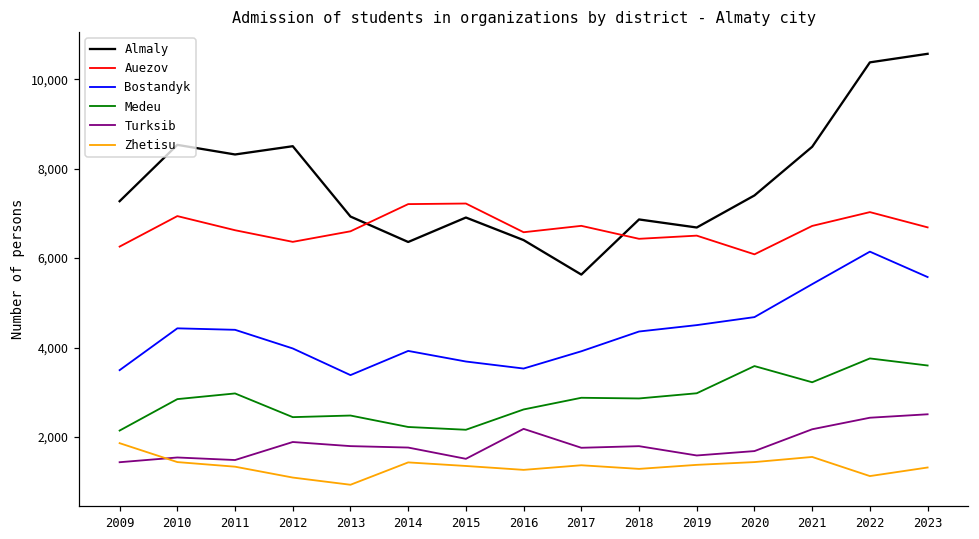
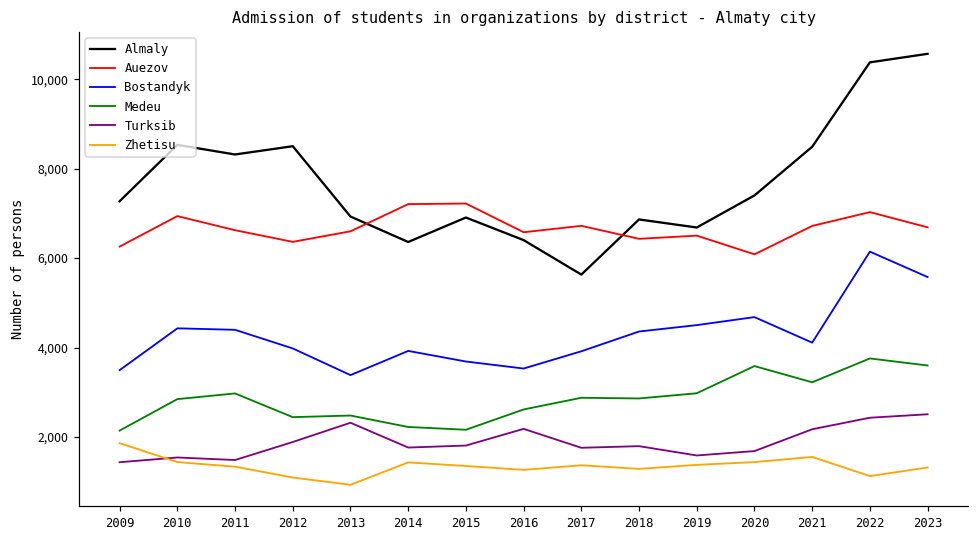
  {
    "Almaly": {
      "2009": "7,300",
      "2010": "8,500",
      "2011": "8,300",
      "2012": "8,500",
      "2013": "6,900",
      "2014": "6,400",
      "2015": "6,900",
      "2016": "6,400",
      "2017": "5,600",
      "2018": "6,900",
      "2019": "6,700",
      "2020": "7,400",
      "2021": "8,500",
      "2022": "10,400",
      "2023": "10,600"
    },
    "Auezov": {
      "2009": "6,300",
      "2010": "6,900",
      "2011": "6,600",
      "2012": "6,400",
      "2013": "6,600",
      "2014": "7,200",
      "2015": "7,200",
      "2016": "6,600",
      "2017": "6,700",
      "2018": "6,400",
      "2019": "6,500",
      "2020": "6,100",
      "2021": "6,700",
      "2022": "7,000",
      "2023": "6,700"
    },
    "Bostandyk": {
      "2009": "3,500",
      "2010": "4,400",
      "2011": "4,400",
      "2012": "4,000",
      "2013": "3,400",
      "2014": "3,900",
      "2015": "3,700",
      "2016": "3,500",
      "2017": "3,900",
      "2018": "4,400",
      "2019": "4,500",
      "2020": "4,700",
-     "2021": "5,400",
+     "2021": "4,100",
      "2022": "6,100",
      "2023": "5,600"
    },
    "Medeu": {
      "2009": "2,100",
      "2010": "2,800",
      "2011": "3,000",
      "2012": "2,400",
      "2013": "2,500",
      "2014": "2,200",
      "2015": "2,200",
      "2016": "2,600",
      "2017": "2,900",
      "2018": "2,900",
      "2019": "3,000",
      "2020": "3,600",
      "2021": "3,200",
      "2022": "3,800",
      "2023": "3,600"
    },
    "Turksib": {
      "2009": "1,400",
      "2010": "1,500",
      "2011": "1,500",
      "2012": "1,900",
-     "2013": "1,800",
+     "2013": "2,300",
      "2014": "1,800",
-     "2015": "1,500",
+     "2015": "1,800",
      "2016": "2,200",
      "2017": "1,800",
      "2018": "1,800",
      "2019": "1,600",
      "2020": "1,700",
      "2021": "2,200",
      "2022": "2,400",
      "2023": "2,500"
    },
    "Zhetisu": {
      "2009": "1,900",
      "2010": "1,400",
      "2011": "1,300",
      "2012": "1,100",
      "2013": "900",
      "2014": "1,400",
      "2015": "1,400",
      "2016": "1,300",
      "2017": "1,400",
      "2018": "1,300",
      "2019": "1,400",
      "2020": "1,400",
      "2021": "1,600",
      "2022": "1,100",
      "2023": "1,300"
    }
  }
